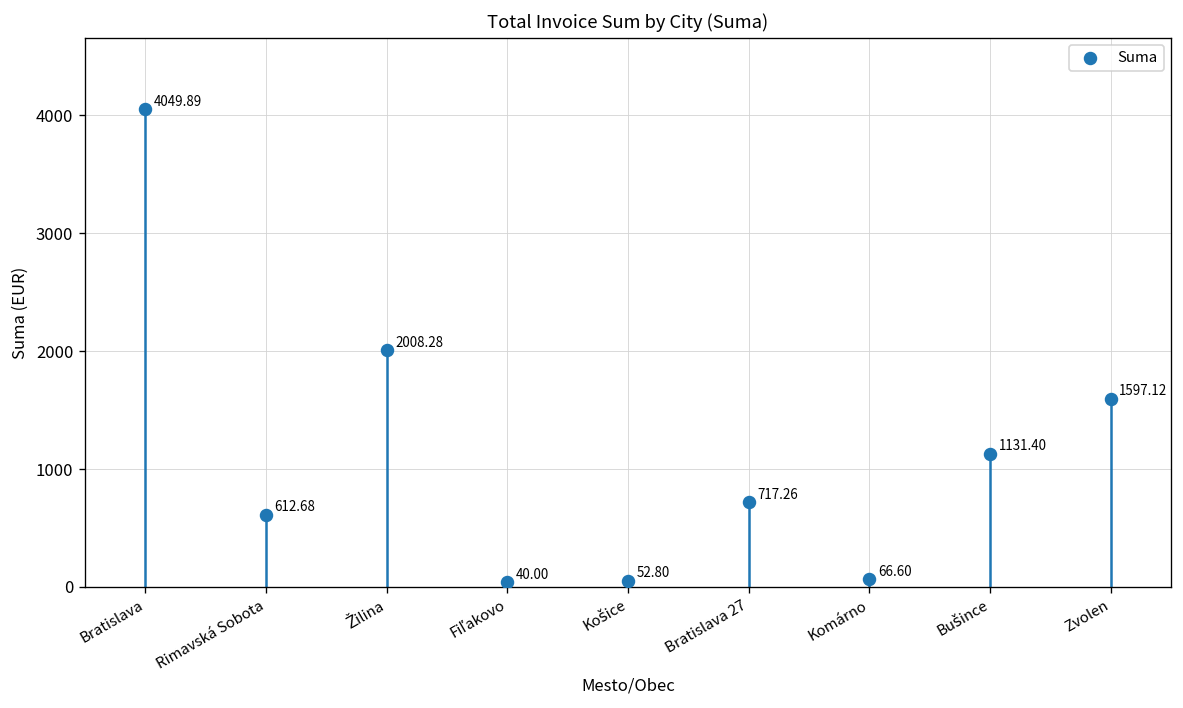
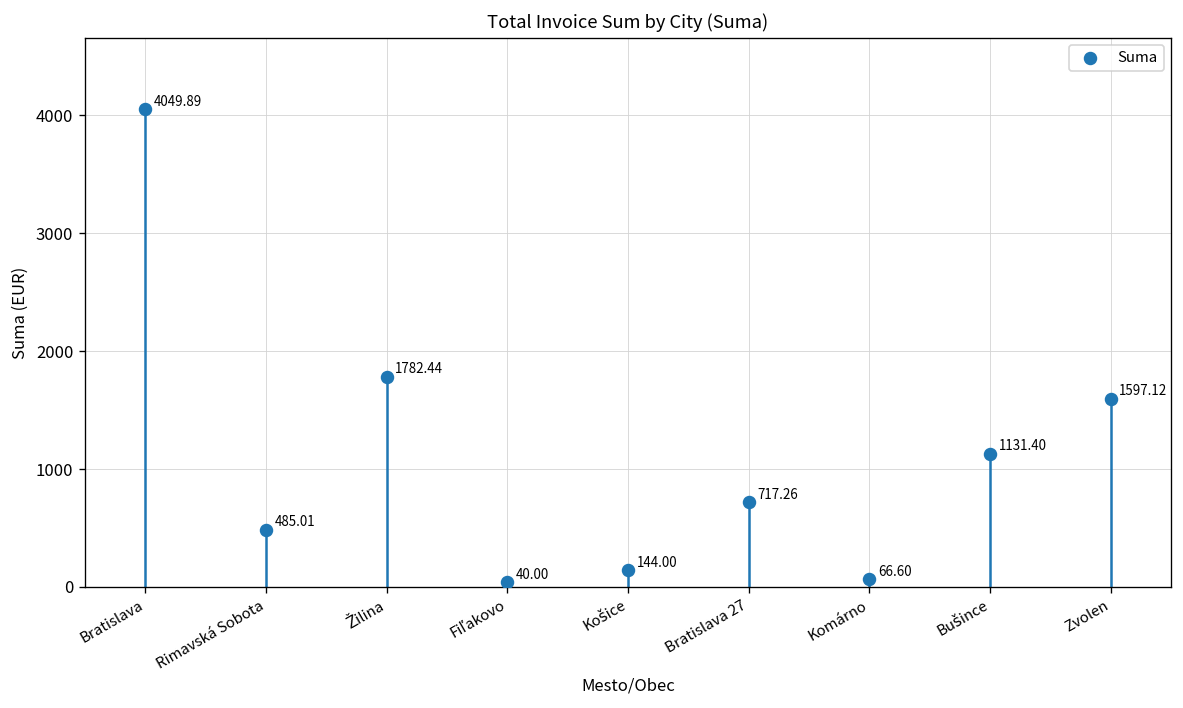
  {
-   "Rimavská Sobota": 612.68,
-   "Žilina": 2008.28,
-   "Košice": 52.80
+   "Rimavská Sobota": 485.01,
+   "Žilina": 1782.44,
+   "Košice": 144.00
  }
